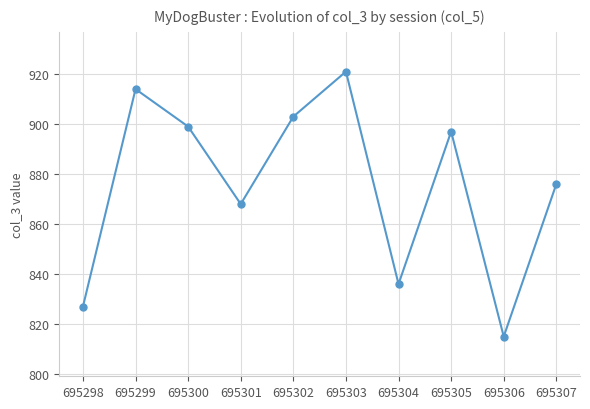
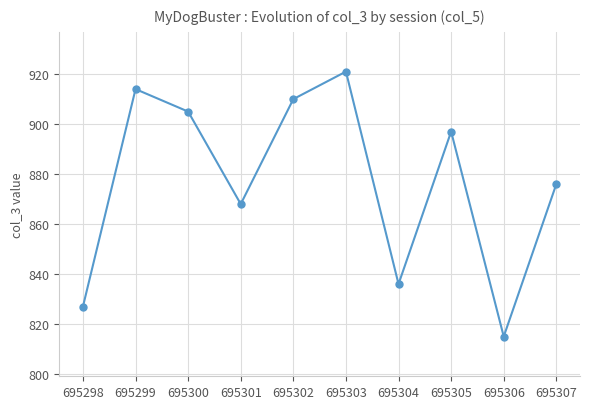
  {
    "695298": 827,
    "695299": 914,
-   "695300": 899,
+   "695300": 905,
    "695301": 868,
-   "695302": 903,
+   "695302": 910,
    "695303": 921,
    "695304": 836,
    "695305": 897,
    "695306": 815,
    "695307": 876
  }
